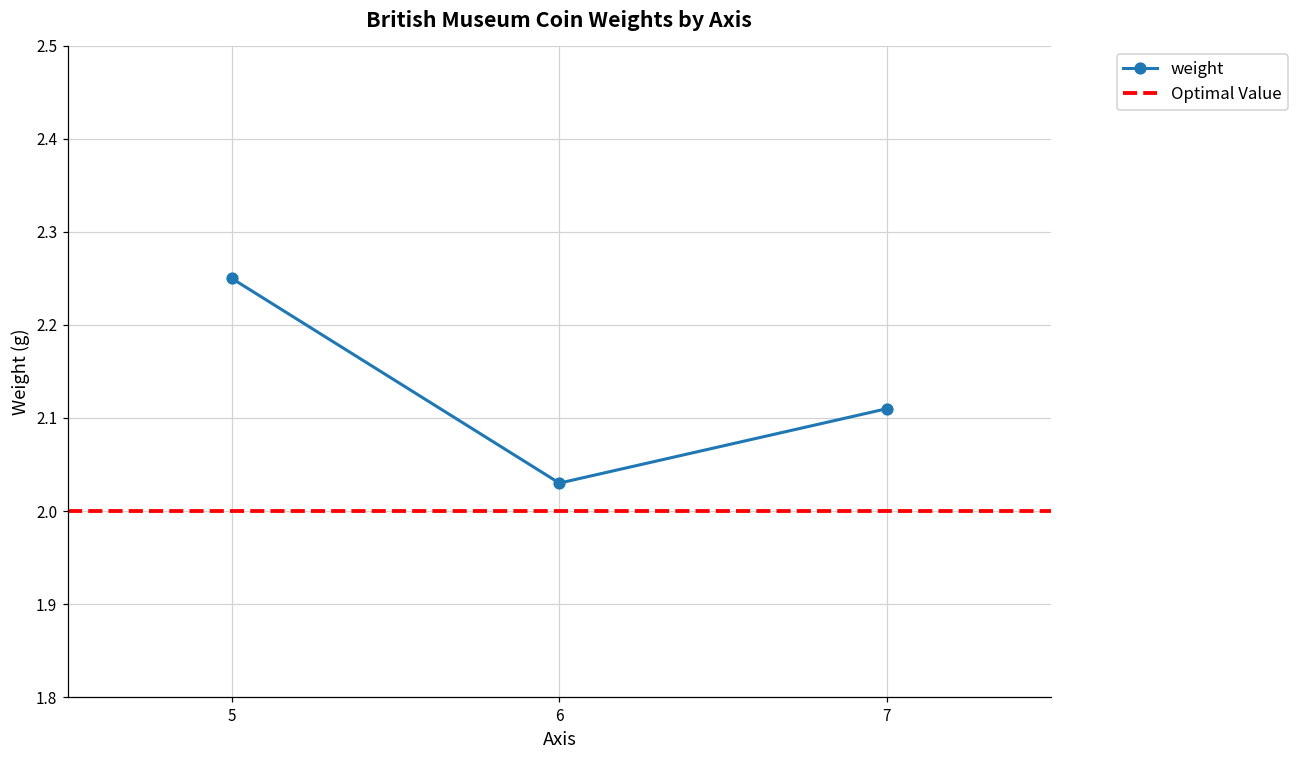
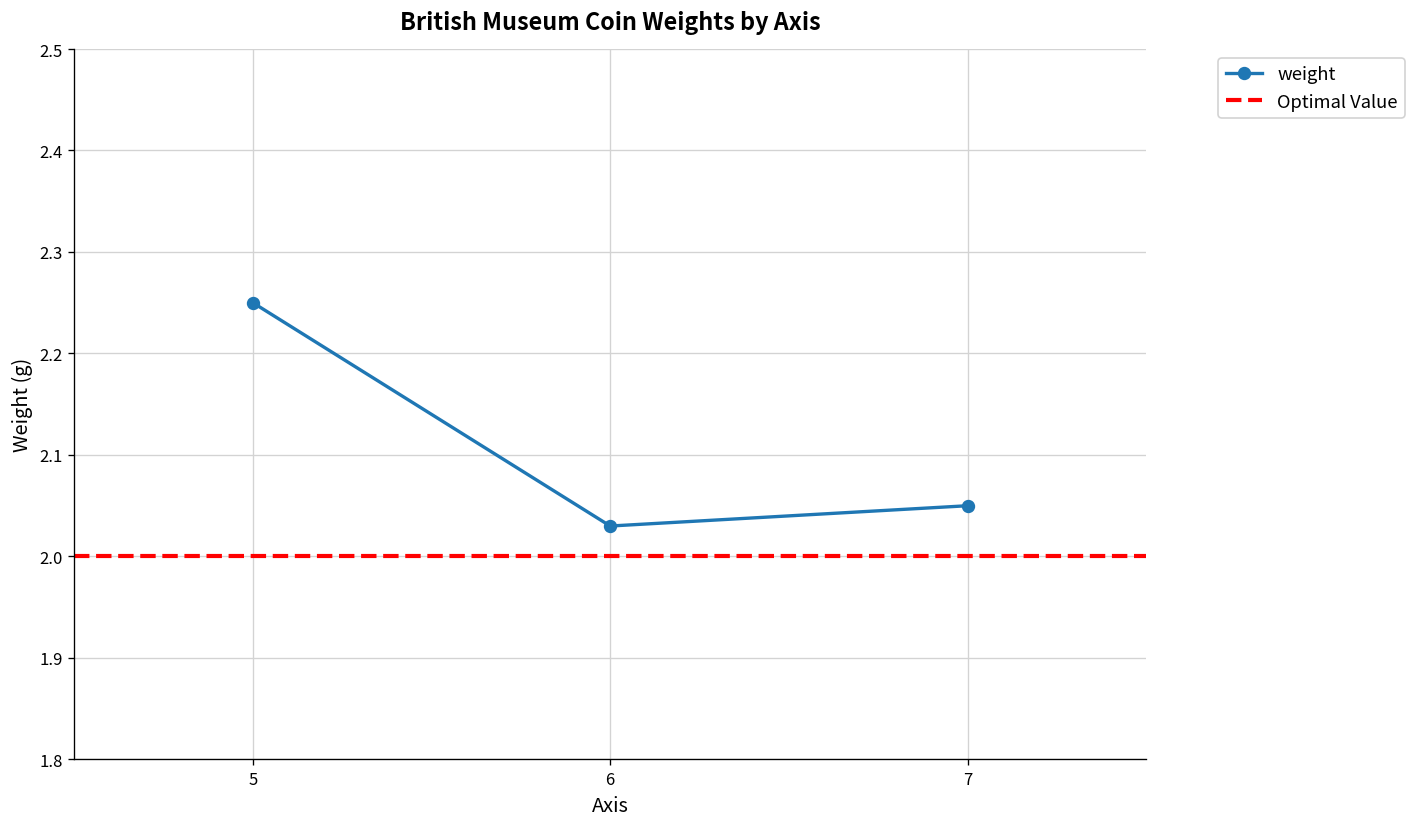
  {
    "5": 2.25,
    "6": 2.03,
-   "7": 2.11
+   "7": 2.05
  }
